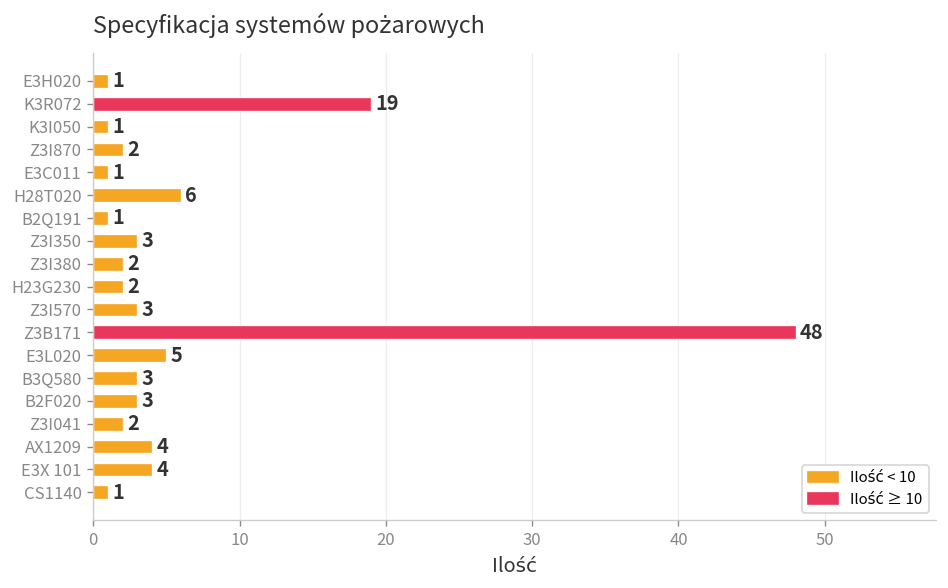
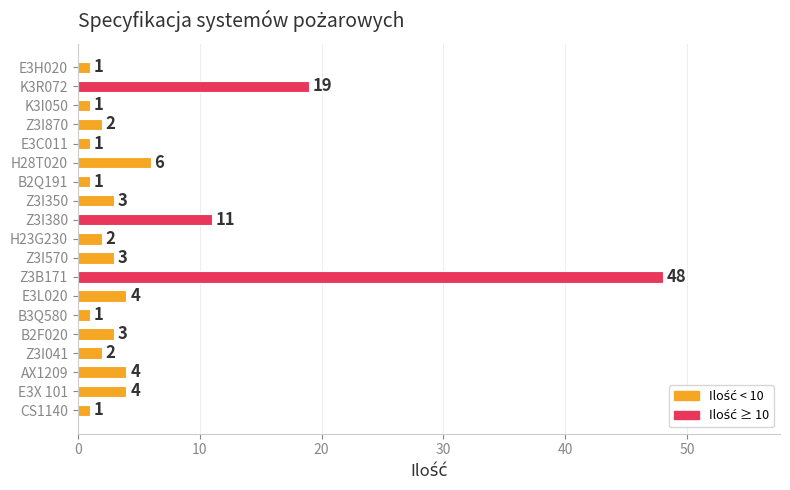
  {
    "E3H020": 1,
    "K3R072": 19,
    "K3I050": 1,
    "Z3I870": 2,
    "E3C011": 1,
    "H28T020": 6,
    "B2Q191": 1,
    "Z3I350": 3,
-   "Z3I380": 2,
+   "Z3I380": 11,
    "H23G230": 2,
    "Z3I570": 3,
    "Z3B171": 48,
-   "E3L020": 5,
-   "B3Q580": 3,
+   "E3L020": 4,
+   "B3Q580": 1,
    "B2F020": 3,
    "Z3I041": 2,
    "AX1209": 4,
    "E3X 101": 4,
    "CS1140": 1
  }
